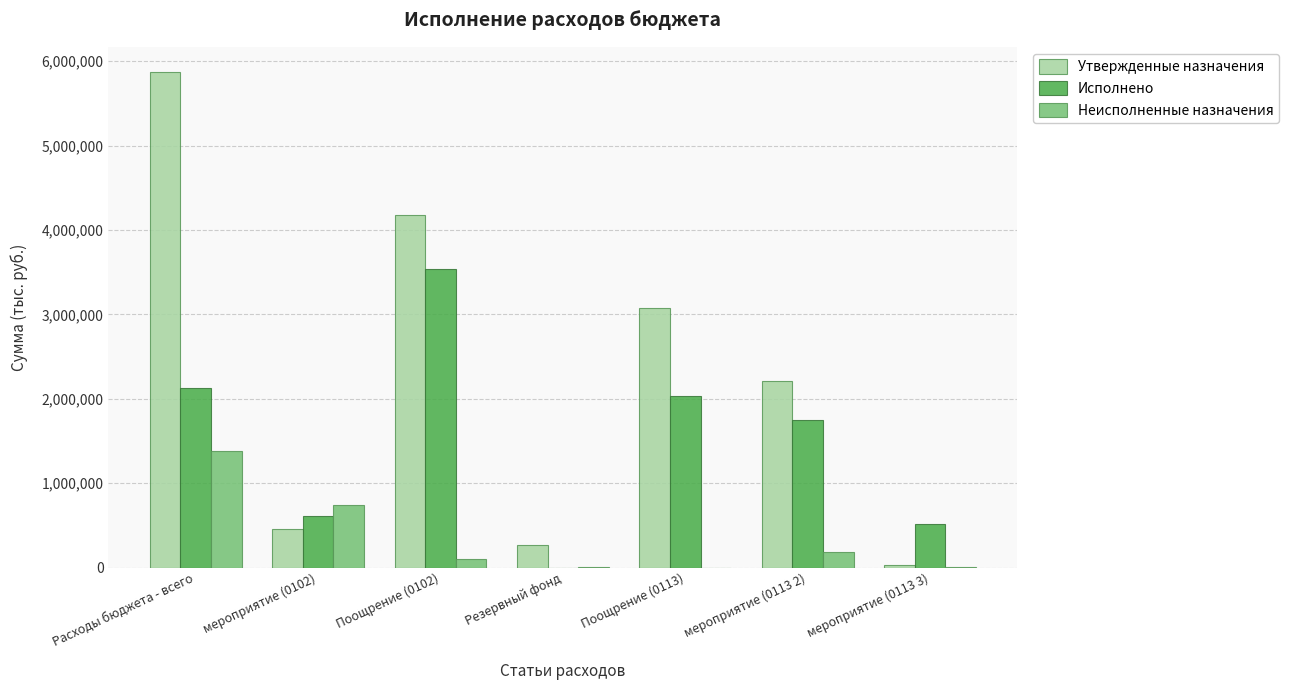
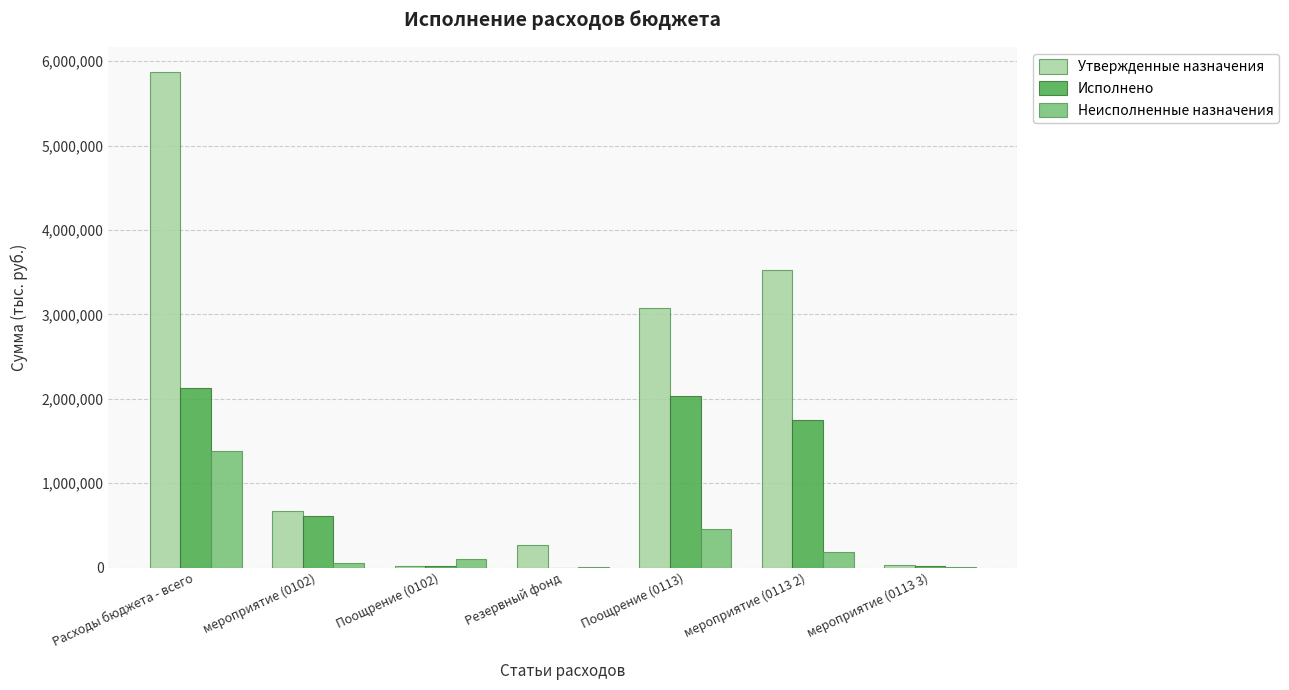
  {
    "Утвержденные назначения": {
      "Расходы бюджета - всего": "5,900,000",
-     "мероприятие (0102)": "500,000",
-     "Поощрение (0102)": "4,200,000",
+     "мероприятие (0102)": "700,000",
+     "Поощрение (0102)": "0",
      "Резервный фонд": "300,000",
      "Поощрение (0113)": "3,100,000",
-     "мероприятие (0113 2)": "2,200,000",
+     "мероприятие (0113 2)": "3,500,000",
      "мероприятие (0113 3)": "0"
    },
    "Исполнено": {
      "Расходы бюджета - всего": "2,100,000",
      "мероприятие (0102)": "600,000",
-     "Поощрение (0102)": "3,500,000",
+     "Поощрение (0102)": "0",
      "Резервный фонд": "0",
      "Поощрение (0113)": "2,000,000",
      "мероприятие (0113 2)": "1,700,000",
-     "мероприятие (0113 3)": "500,000"
+     "мероприятие (0113 3)": "0"
    },
    "Неисполненные назначения": {
      "Расходы бюджета - всего": "1,400,000",
-     "мероприятие (0102)": "700,000",
+     "мероприятие (0102)": "0",
      "Поощрение (0102)": "100,000",
-     "Поощрение (0113)": "0",
+     "Поощрение (0113)": "500,000",
      "мероприятие (0113 2)": "200,000"
    }
  }
